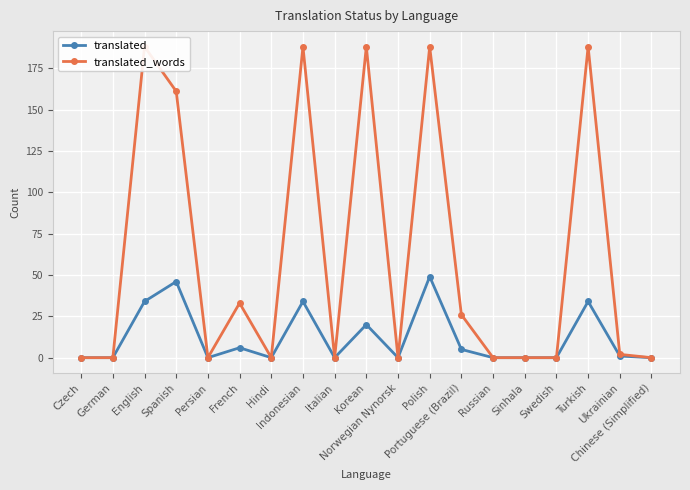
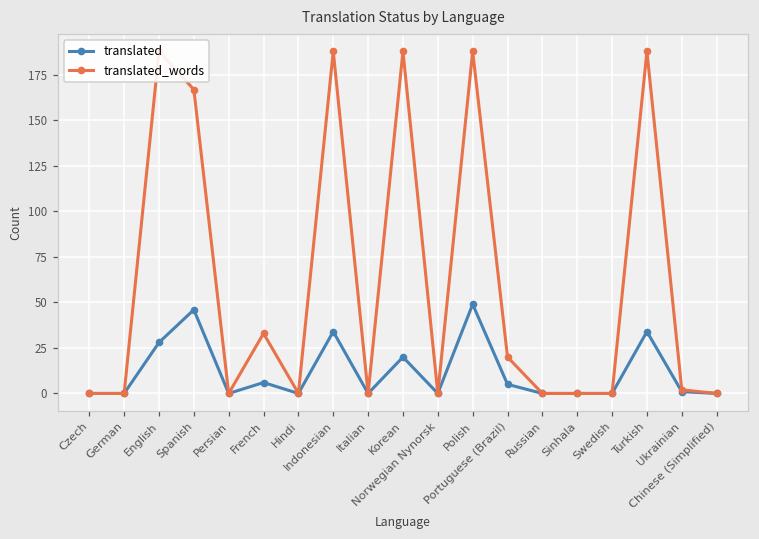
  {
    "translated": {
-     "English": 34,
+     "English": 28,
      "Spanish": 46,
      "French": 6,
      "Indonesian": 34,
      "Korean": 20,
      "Polish": 49,
      "Portuguese (Brazil)": 5,
      "Turkish": 34
    },
    "translated_words": {
-     "Spanish": 161,
+     "Spanish": 167,
      "French": 33,
      "Indonesian": 188,
      "Korean": 188,
      "Polish": 188,
-     "Portuguese (Brazil)": 26,
+     "Portuguese (Brazil)": 20,
      "Turkish": 188
    }
  }
